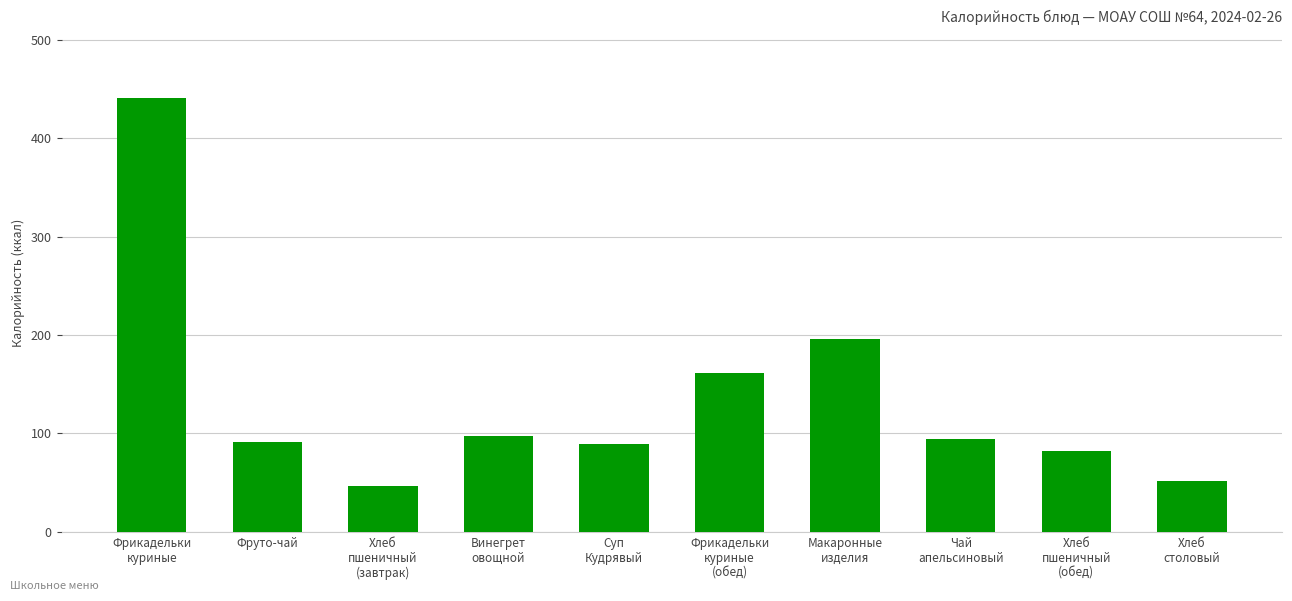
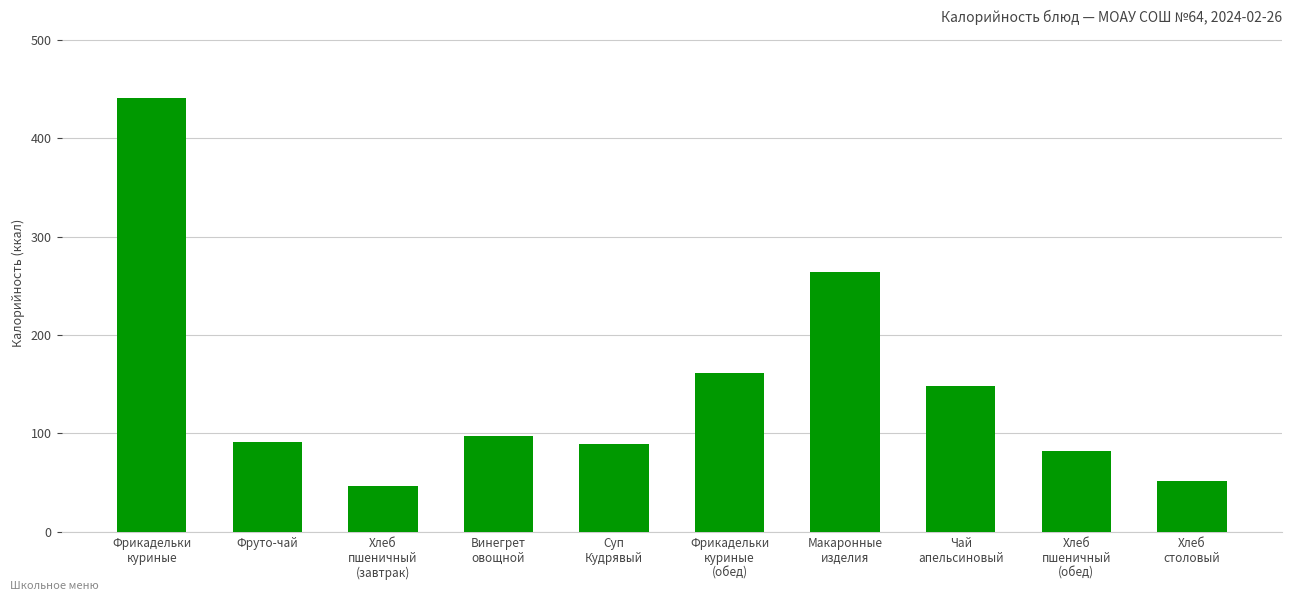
  {
    "Фрикадельки куриные": 440,
    "Фруто-чай": 90,
    "Хлеб пшеничный (завтрак)": 50,
    "Винегрет овощной": 100,
    "Суп Кудрявый": 90,
    "Фрикадельки куриные (обед)": 160,
-   "Макаронные изделия": 200,
-   "Чай апельсиновый": 90,
+   "Макаронные изделия": 260,
+   "Чай апельсиновый": 150,
    "Хлеб пшеничный (обед)": 80,
    "Хлеб столовый": 50
  }
